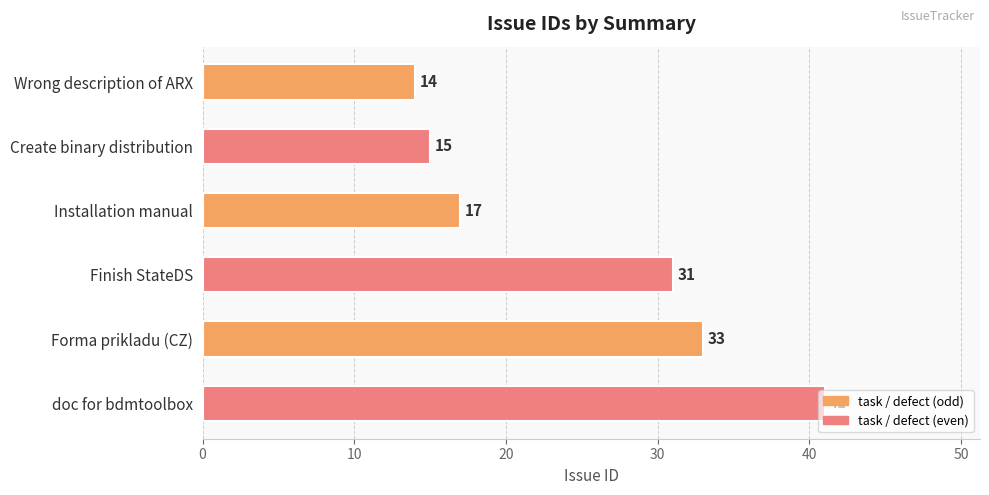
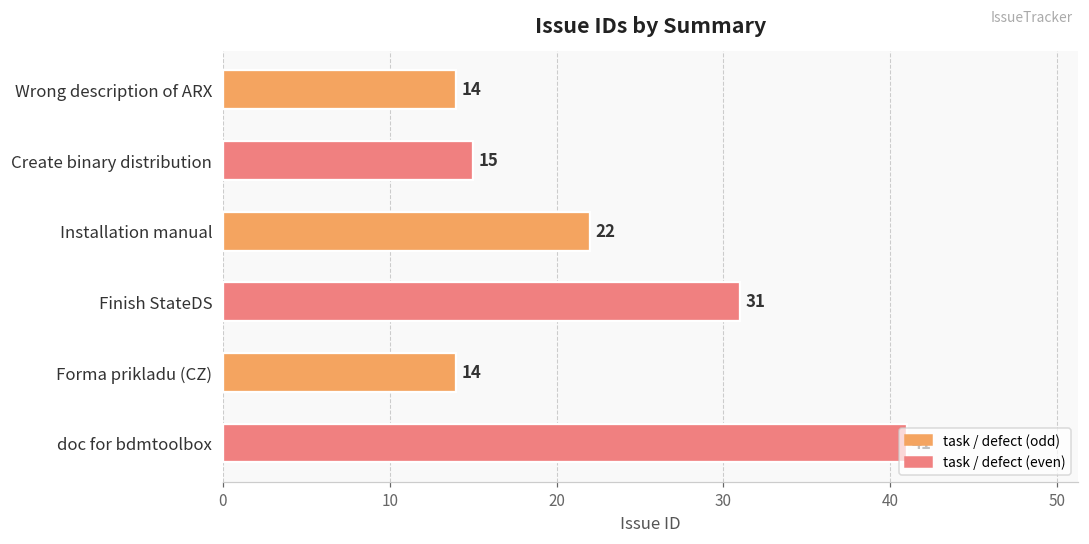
  {
    "Wrong description of ARX": 14,
    "Create binary distribution": 15,
-   "Installation manual": 17,
+   "Installation manual": 22,
    "Finish StateDS": 31,
-   "Forma prikladu (CZ)": 33
+   "Forma prikladu (CZ)": 14
  }
